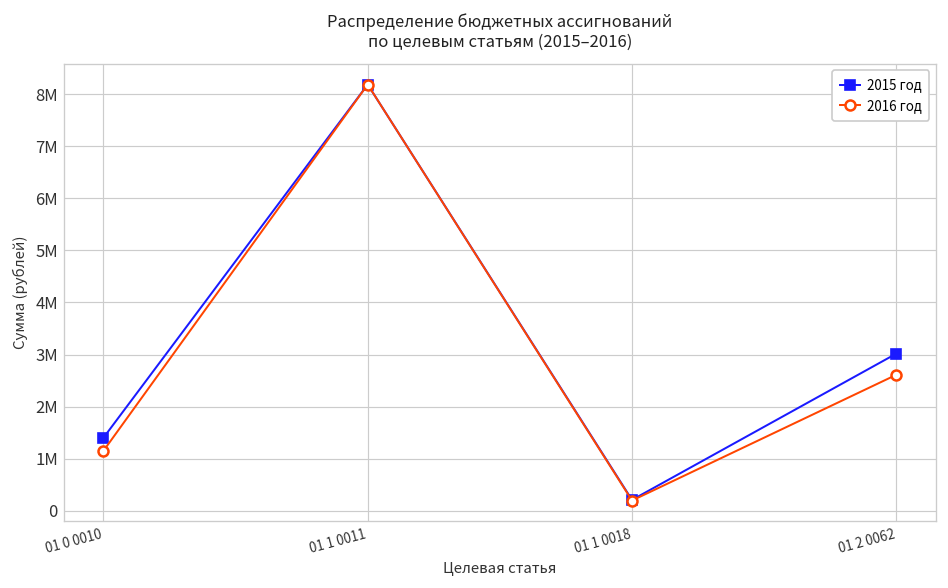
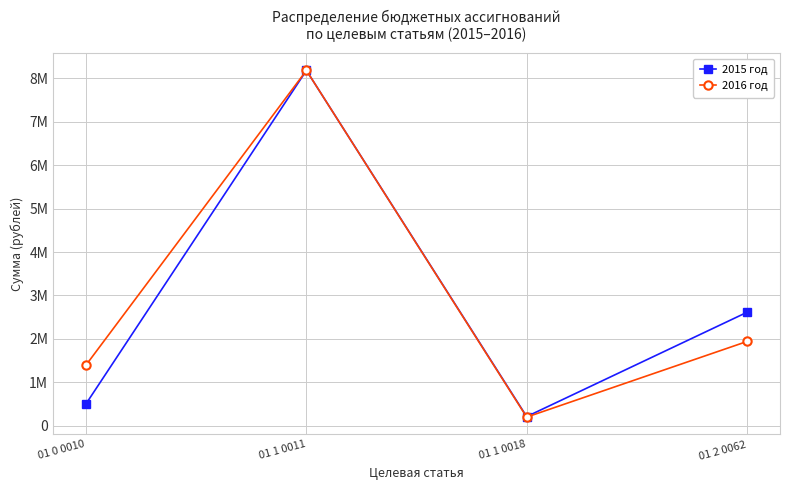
  {
    "2015 год": {
-     "01 0 0010": 1400000,
-     "01 2 0062": 3000000
+     "01 0 0010": 500000,
+     "01 2 0062": 2600000
    },
    "2016 год": {
-     "01 0 0010": 1100000,
-     "01 2 0062": 2600000
+     "01 0 0010": 1400000,
+     "01 2 0062": 1900000
    }
  }
